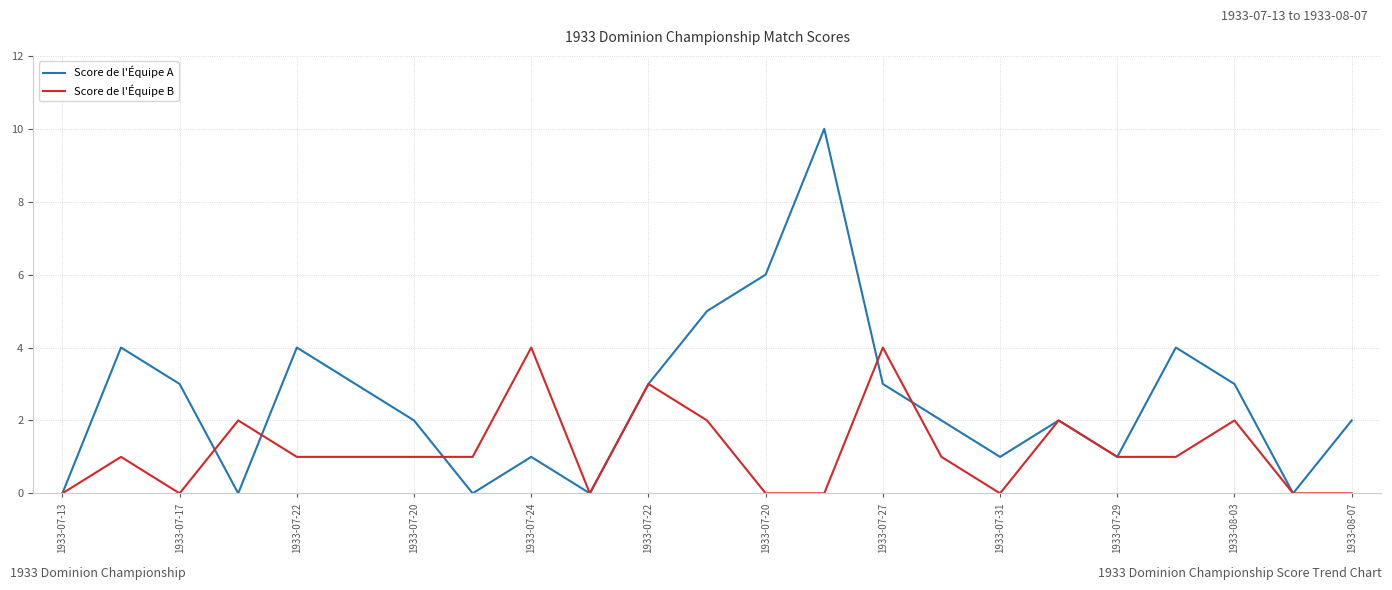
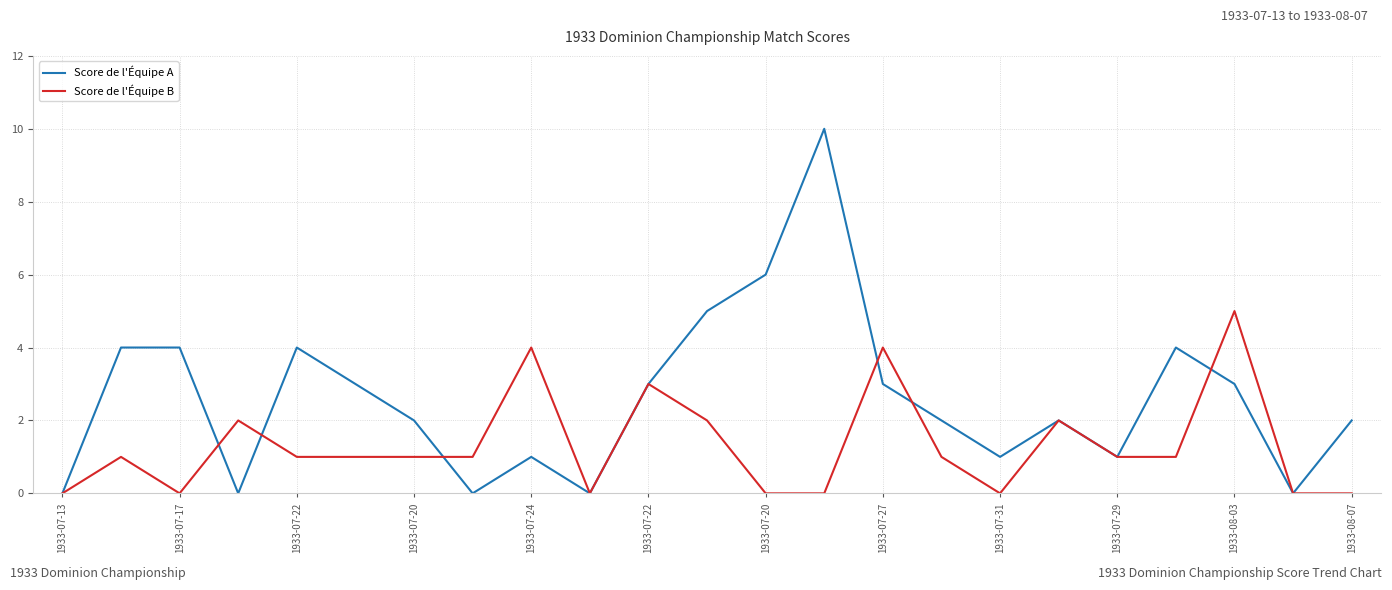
  {
    "Score de l'Équipe A": {
-     "1933-07-17": 3,
+     "1933-07-17": 4,
      "1933-08-03": 3,
      "1933-08-07": 2
    },
    "Score de l'Équipe B": {
      "1933-07-17": 0,
-     "1933-08-03": 2,
+     "1933-08-03": 5,
      "1933-08-07": 0
    }
  }
